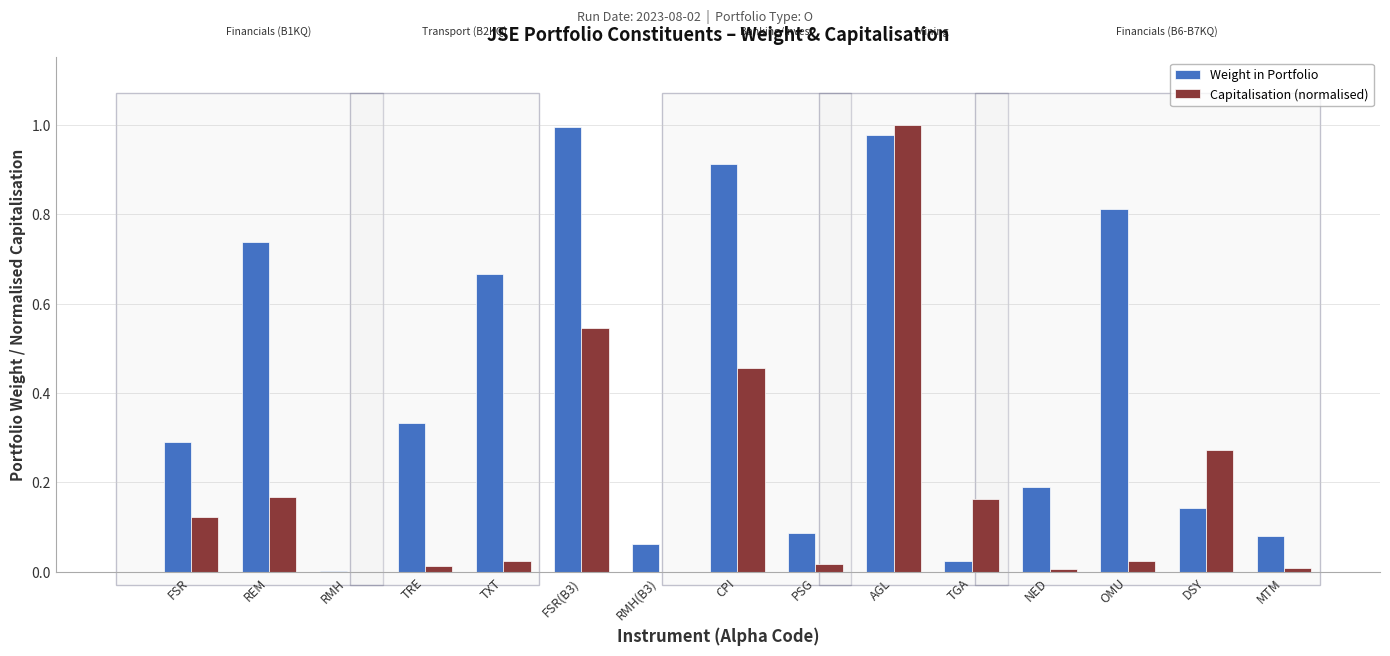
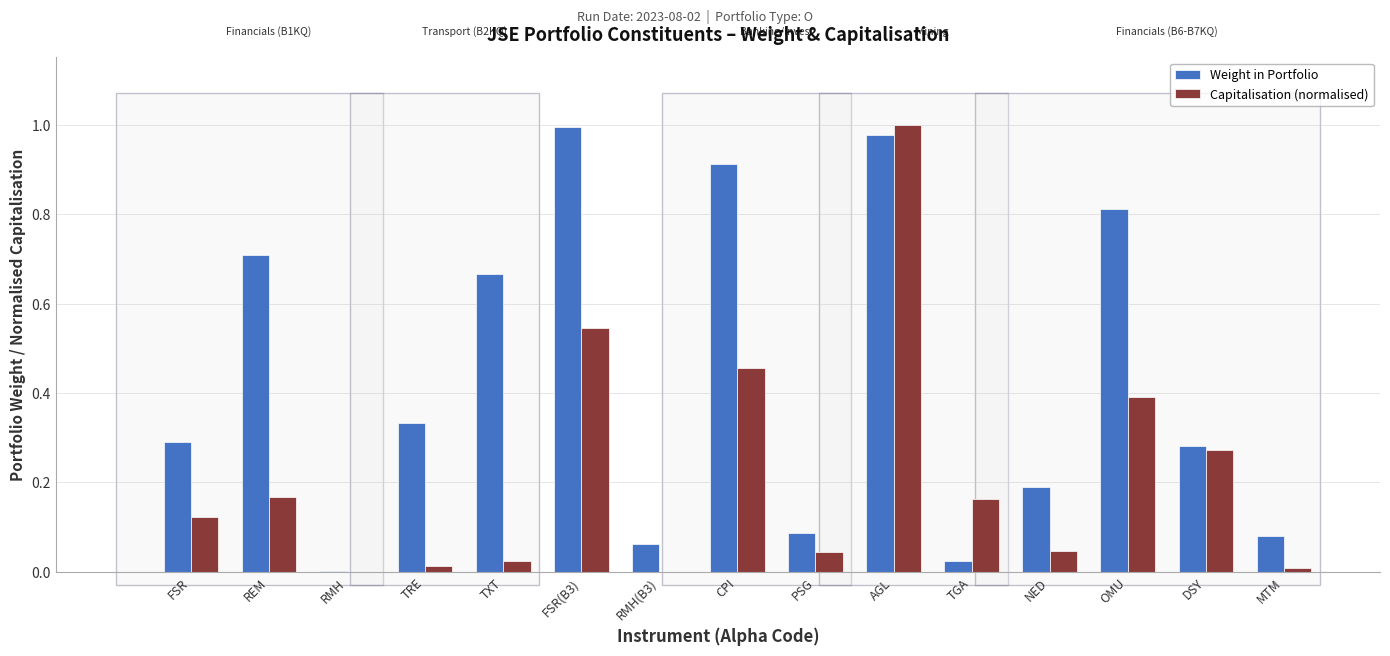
  {
    "Weight in Portfolio": {
      "FSR": 0.29,
-     "REM": 0.74,
+     "REM": 0.71,
      "TRE": 0.33,
      "TXT": 0.67,
      "FSR(B3)": 1.00,
      "RMH(B3)": 0.06,
      "CPI": 0.91,
      "PSG": 0.09,
      "AGL": 0.98,
      "TGA": 0.02,
      "NED": 0.19,
      "OMU": 0.81,
-     "DSY": 0.14,
+     "DSY": 0.28,
      "MTM": 0.08
    },
    "Capitalisation (normalised)": {
      "FSR": 0.12,
      "REM": 0.17,
      "TRE": 0.01,
      "TXT": 0.03,
      "FSR(B3)": 0.54,
      "CPI": 0.46,
-     "PSG": 0.02,
+     "PSG": 0.04,
      "AGL": 1.00,
      "TGA": 0.16,
-     "NED": 0.01,
-     "OMU": 0.02,
+     "NED": 0.05,
+     "OMU": 0.39,
      "DSY": 0.27,
      "MTM": 0.01
    }
  }
